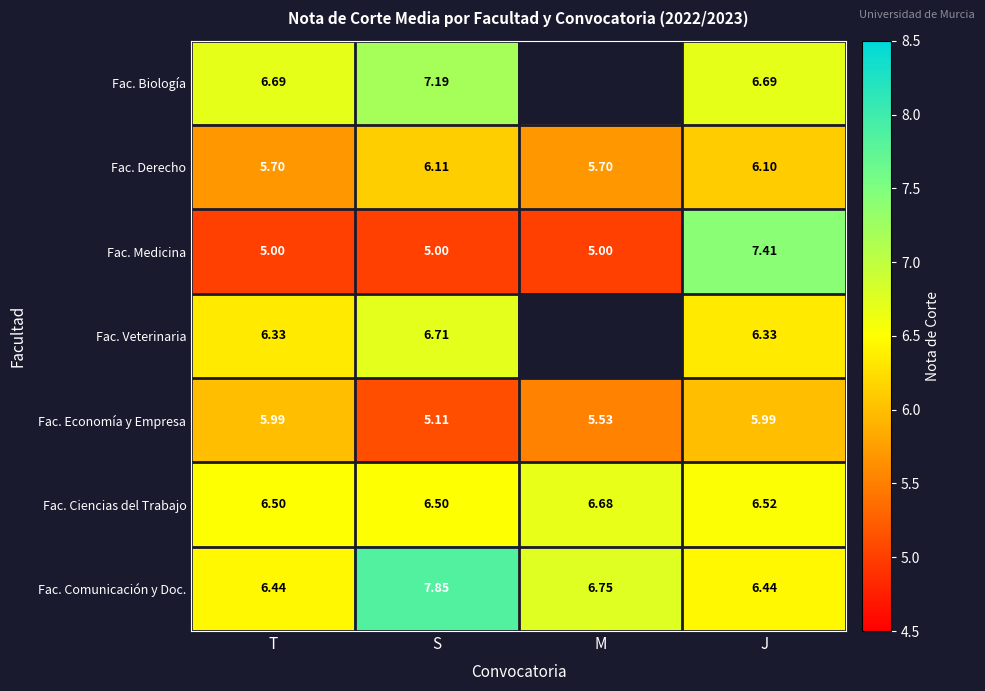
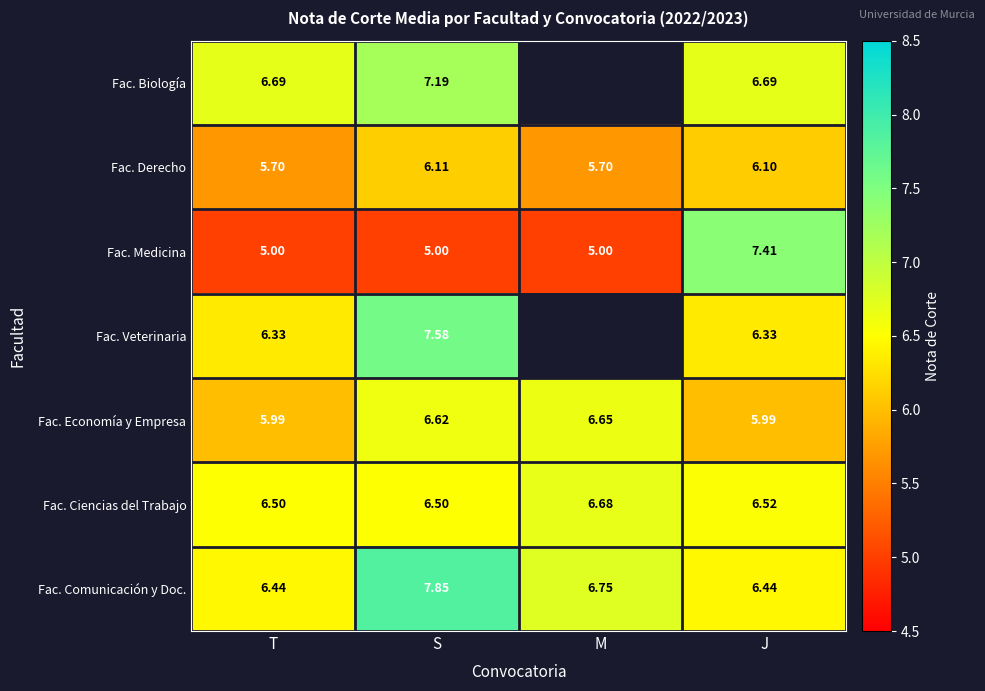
  {
    "Fac. Biología": {
      "T": 6.69,
      "S": 7.19,
      "J": 6.69
    },
    "Fac. Derecho": {
      "T": 5.70,
      "S": 6.11,
      "M": 5.70,
      "J": 6.10
    },
    "Fac. Medicina": {
      "T": 5.00,
      "S": 5.00,
      "M": 5.00,
      "J": 7.41
    },
    "Fac. Veterinaria": {
      "T": 6.33,
-     "S": 6.71,
+     "S": 7.58,
      "J": 6.33
    },
    "Fac. Economía y Empresa": {
      "T": 5.99,
-     "S": 5.11,
-     "M": 5.53,
+     "S": 6.62,
+     "M": 6.65,
      "J": 5.99
    },
    "Fac. Ciencias del Trabajo": {
      "T": 6.50,
      "S": 6.50,
      "M": 6.68,
      "J": 6.52
    },
    "Fac. Comunicación y Doc.": {
      "T": 6.44,
      "S": 7.85,
      "M": 6.75,
      "J": 6.44
    }
  }
